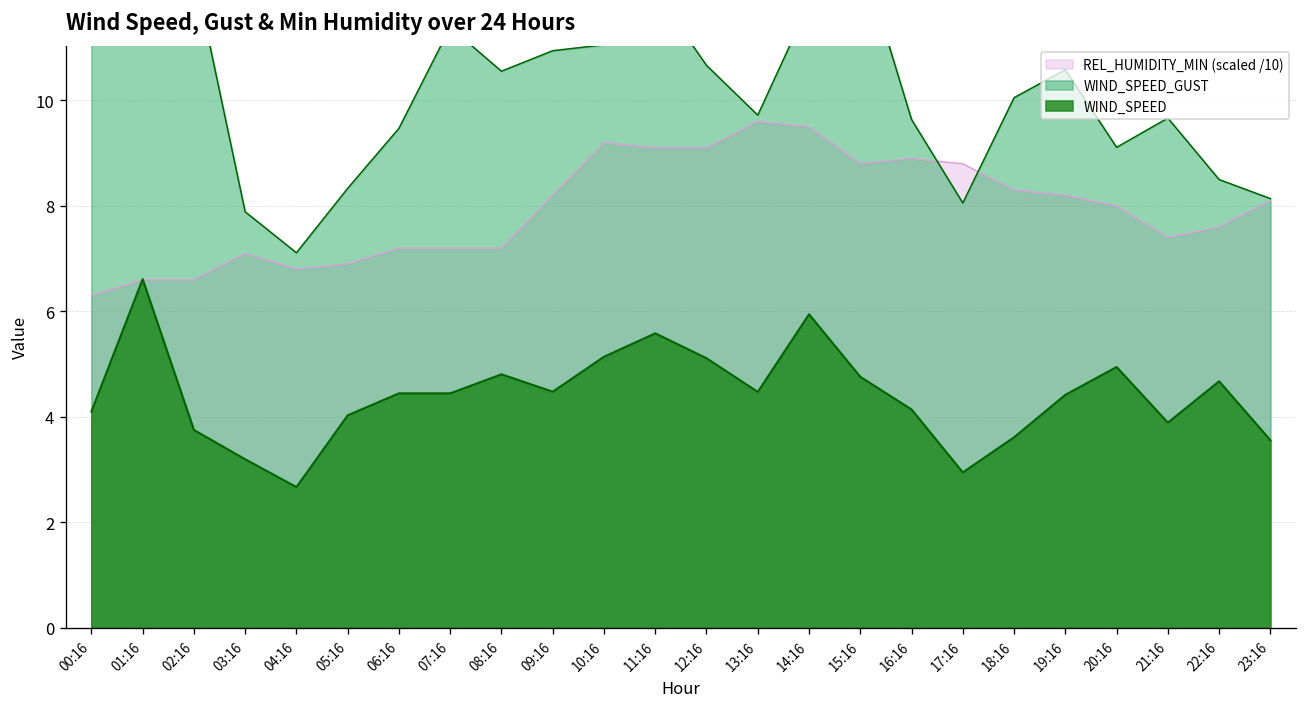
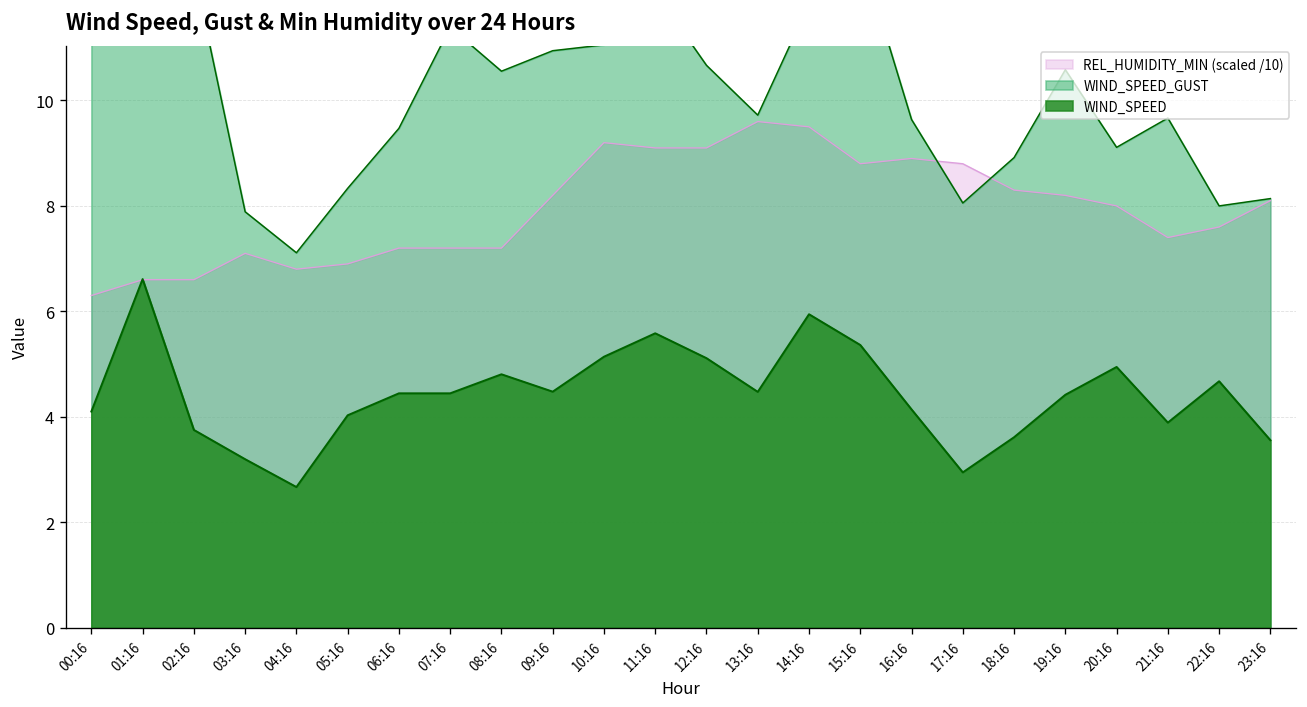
  {
    "REL_HUMIDITY_MIN (scaled /10)": {
      "00:16": 6.3,
      "02:16": 6.6,
      "03:16": 7.1,
      "04:16": 6.8,
      "05:16": 6.9,
      "06:16": 7.2,
      "07:16": 7.2,
      "08:16": 7.2,
      "09:16": 8.2,
      "10:16": 9.2,
      "11:16": 9.1,
      "12:16": 9.1,
      "13:16": 9.6,
      "14:16": 9.5,
      "15:16": 8.8,
      "16:16": 8.9,
      "17:16": 8.8,
      "18:16": 8.3,
      "19:16": 8.2,
      "20:16": 8.0,
      "21:16": 7.4,
      "22:16": 7.6
    },
    "WIND_SPEED_GUST": {
      "03:16": 7.9,
      "04:16": 7.1,
      "05:16": 8.3,
      "06:16": 9.5,
      "08:16": 10.6,
      "09:16": 10.9,
      "10:16": 11.1,
      "12:16": 10.7,
      "13:16": 9.7,
      "16:16": 9.6,
      "17:16": 8.1,
-     "18:16": 10.1,
+     "18:16": 8.9,
      "20:16": 9.1,
      "21:16": 9.7,
-     "22:16": 8.5
+     "22:16": 8.0
    },
    "WIND_SPEED": {
      "00:16": 4.1,
      "02:16": 3.8,
      "03:16": 3.2,
      "04:16": 2.7,
      "05:16": 4.0,
      "06:16": 4.4,
      "07:16": 4.4,
      "08:16": 4.8,
      "09:16": 4.5,
      "10:16": 5.1,
      "11:16": 5.6,
      "12:16": 5.1,
      "13:16": 4.5,
      "14:16": 5.9,
-     "15:16": 4.8,
+     "15:16": 5.4,
      "16:16": 4.1,
      "17:16": 2.9,
      "18:16": 3.6,
      "19:16": 4.4,
      "20:16": 4.9,
      "21:16": 3.9,
      "22:16": 4.7,
      "23:16": 3.6
    }
  }
